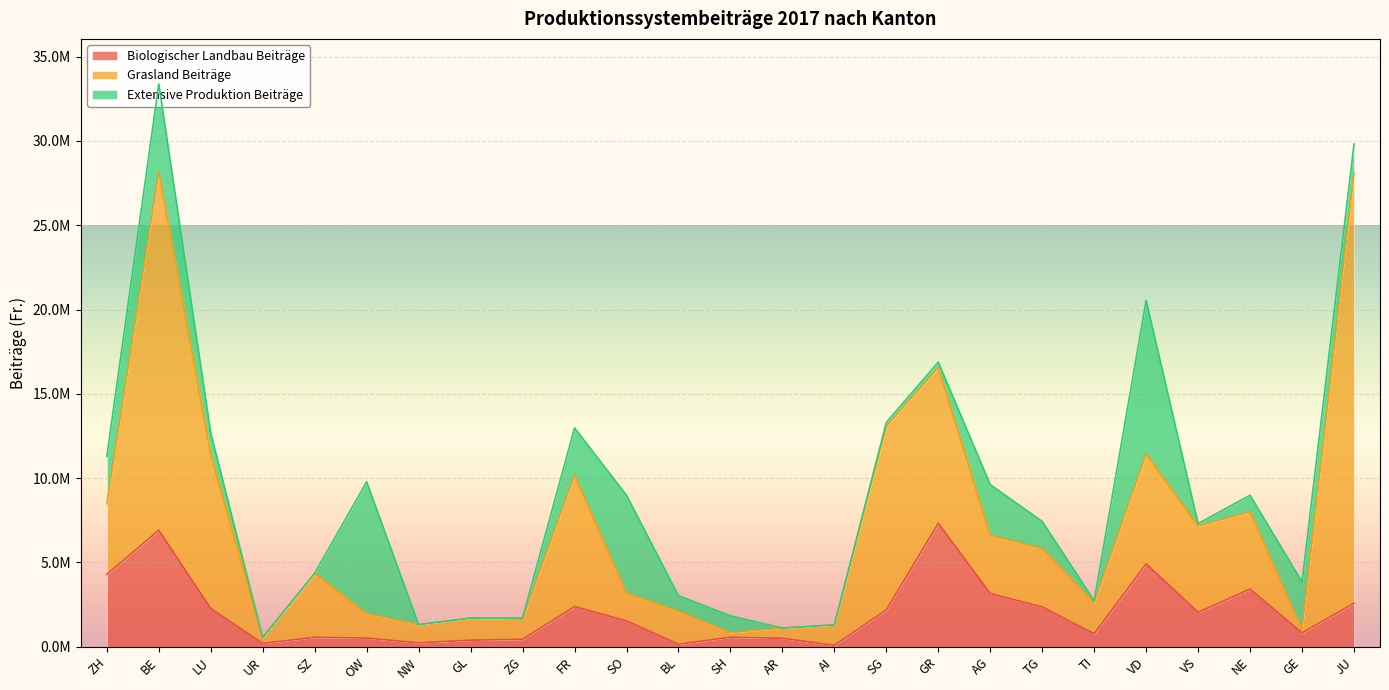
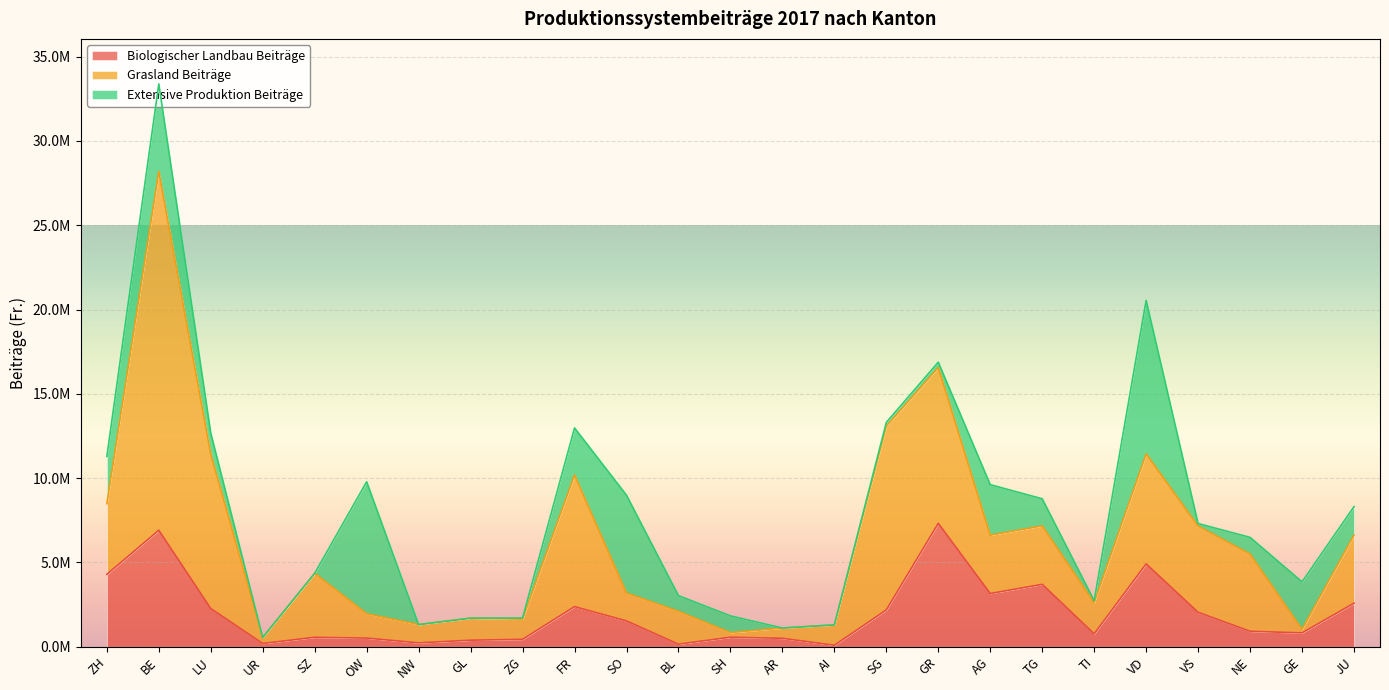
  {
    "Biologischer Landbau Beiträge": {
      "ZH": 4300000,
      "BE": 6900000,
      "LU": 2300000,
      "UR": 200000,
      "SZ": 600000,
      "OW": 500000,
      "NW": 200000,
      "GL": 400000,
      "ZG": 400000,
      "FR": 2400000,
      "SO": 1500000,
      "BL": 200000,
      "SH": 600000,
      "AR": 500000,
      "AI": 100000,
      "SG": 2200000,
      "GR": 7300000,
      "AG": 3200000,
-     "TG": 2400000,
+     "TG": 3700000,
      "TI": 800000,
      "VD": 4900000,
      "VS": 2000000,
-     "NE": 3400000,
+     "NE": 900000,
      "GE": 800000,
      "JU": 2600000
    },
    "Grasland Beiträge": {
      "ZH": 4200000,
      "BE": 21300000,
      "LU": 9100000,
      "OW": 1400000,
      "FR": 7800000,
      "SO": 1700000,
      "BL": 2000000,
      "SH": 300000,
      "SG": 10900000,
      "GR": 9200000,
      "AG": 3500000,
      "TG": 3500000,
      "VD": 6500000,
      "VS": 5100000,
      "NE": 4600000,
      "GE": 200000,
-     "JU": 25500000
+     "JU": 4000000
    },
    "Extensive Produktion Beiträge": {
      "ZH": 2800000,
      "LU": 1300000,
      "OW": 7800000,
      "FR": 2800000,
      "SO": 5800000,
      "BL": 900000,
      "SH": 1000000,
      "SG": 200000,
      "GR": 300000,
      "AG": 3000000,
      "TG": 1600000,
      "VD": 9100000,
      "VS": 200000,
      "NE": 1000000,
      "GE": 2800000,
      "JU": 1700000
    }
  }
